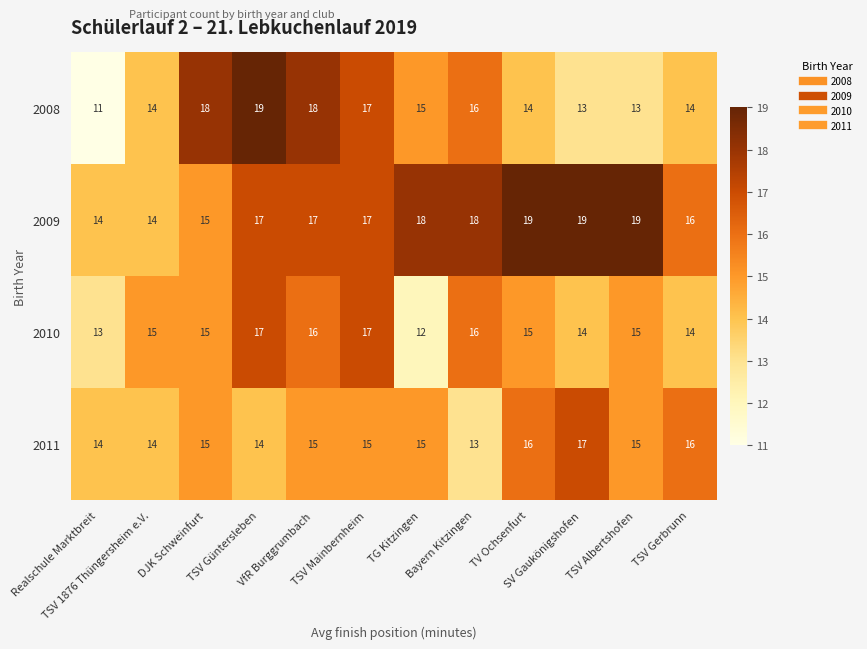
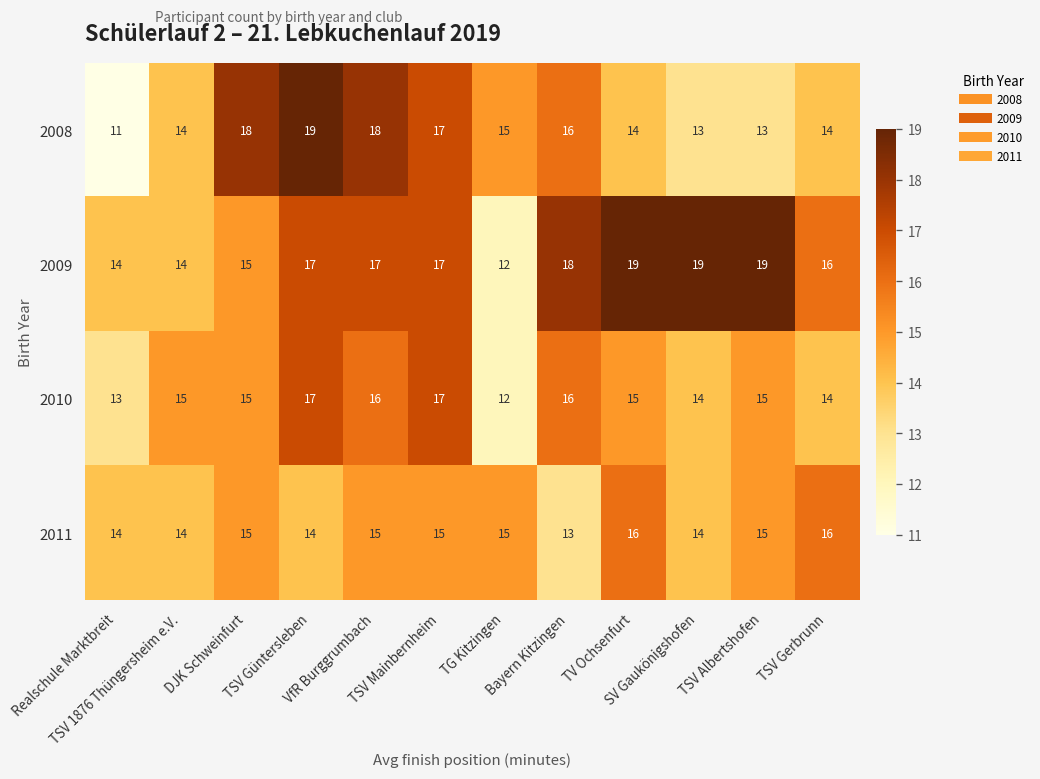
  {
    "2008": {
      "Realschule Marktbreit": 11,
      "TSV 1876 Thüngersheim e.V.": 14,
      "DJK Schweinfurt": 18,
      "TSV Güntersleben": 19,
      "VfR Burggrumbach": 18,
      "TSV Mainbernheim": 17,
      "TG Kitzingen": 15,
      "Bayern Kitzingen": 16,
      "TV Ochsenfurt": 14,
      "SV Gaukönigshofen": 13,
      "TSV Albertshofen": 13,
      "TSV Gerbrunn": 14
    },
    "2009": {
      "Realschule Marktbreit": 14,
      "TSV 1876 Thüngersheim e.V.": 14,
      "DJK Schweinfurt": 15,
      "TSV Güntersleben": 17,
      "VfR Burggrumbach": 17,
      "TSV Mainbernheim": 17,
-     "TG Kitzingen": 18,
+     "TG Kitzingen": 12,
      "Bayern Kitzingen": 18,
      "TV Ochsenfurt": 19,
      "SV Gaukönigshofen": 19,
      "TSV Albertshofen": 19,
      "TSV Gerbrunn": 16
    },
    "2010": {
      "Realschule Marktbreit": 13,
      "TSV 1876 Thüngersheim e.V.": 15,
      "DJK Schweinfurt": 15,
      "TSV Güntersleben": 17,
      "VfR Burggrumbach": 16,
      "TSV Mainbernheim": 17,
      "TG Kitzingen": 12,
      "Bayern Kitzingen": 16,
      "TV Ochsenfurt": 15,
      "SV Gaukönigshofen": 14,
      "TSV Albertshofen": 15,
      "TSV Gerbrunn": 14
    },
    "2011": {
      "Realschule Marktbreit": 14,
      "TSV 1876 Thüngersheim e.V.": 14,
      "DJK Schweinfurt": 15,
      "TSV Güntersleben": 14,
      "VfR Burggrumbach": 15,
      "TSV Mainbernheim": 15,
      "TG Kitzingen": 15,
      "Bayern Kitzingen": 13,
      "TV Ochsenfurt": 16,
-     "SV Gaukönigshofen": 17,
+     "SV Gaukönigshofen": 14,
      "TSV Albertshofen": 15,
      "TSV Gerbrunn": 16
    }
  }
